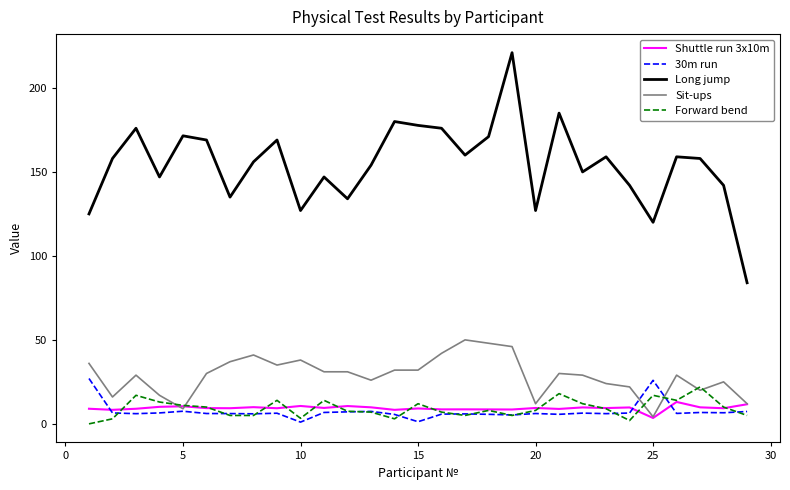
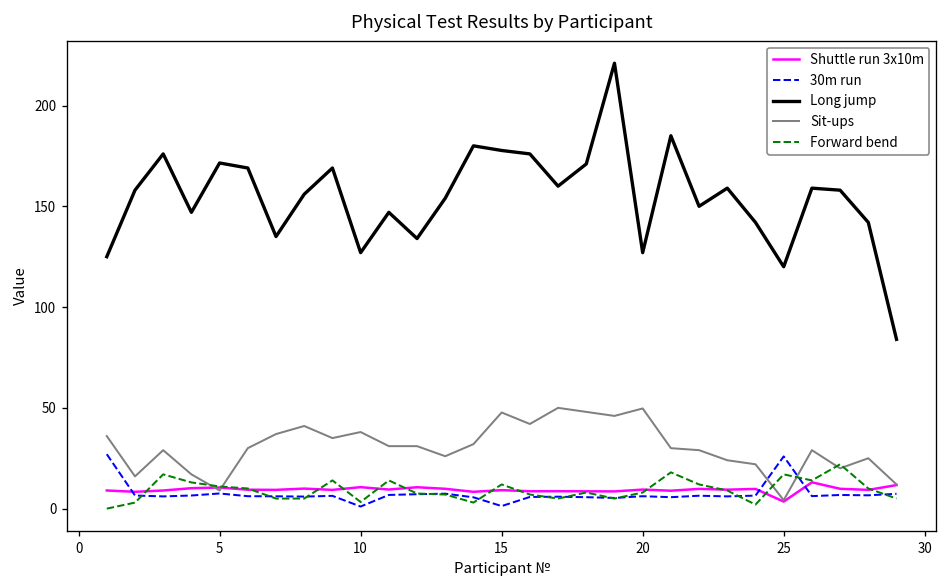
  {
    "Shuttle run 3x10m": {
      "10": 11,
      "15": 9
    },
    "30m run": {
      "10": 1,
      "15": 1,
      "20": 6,
      "25": 26
    },
    "Long jump": {
      "5": 172,
      "10": 127,
      "15": 178,
      "20": 127,
      "25": 120
    },
    "Sit-ups": {
      "10": 38,
-     "15": 32,
-     "20": 12
+     "15": 48,
+     "20": 50
    },
    "Forward bend": {
      "10": 3,
      "15": 12,
      "25": 17
    }
  }
